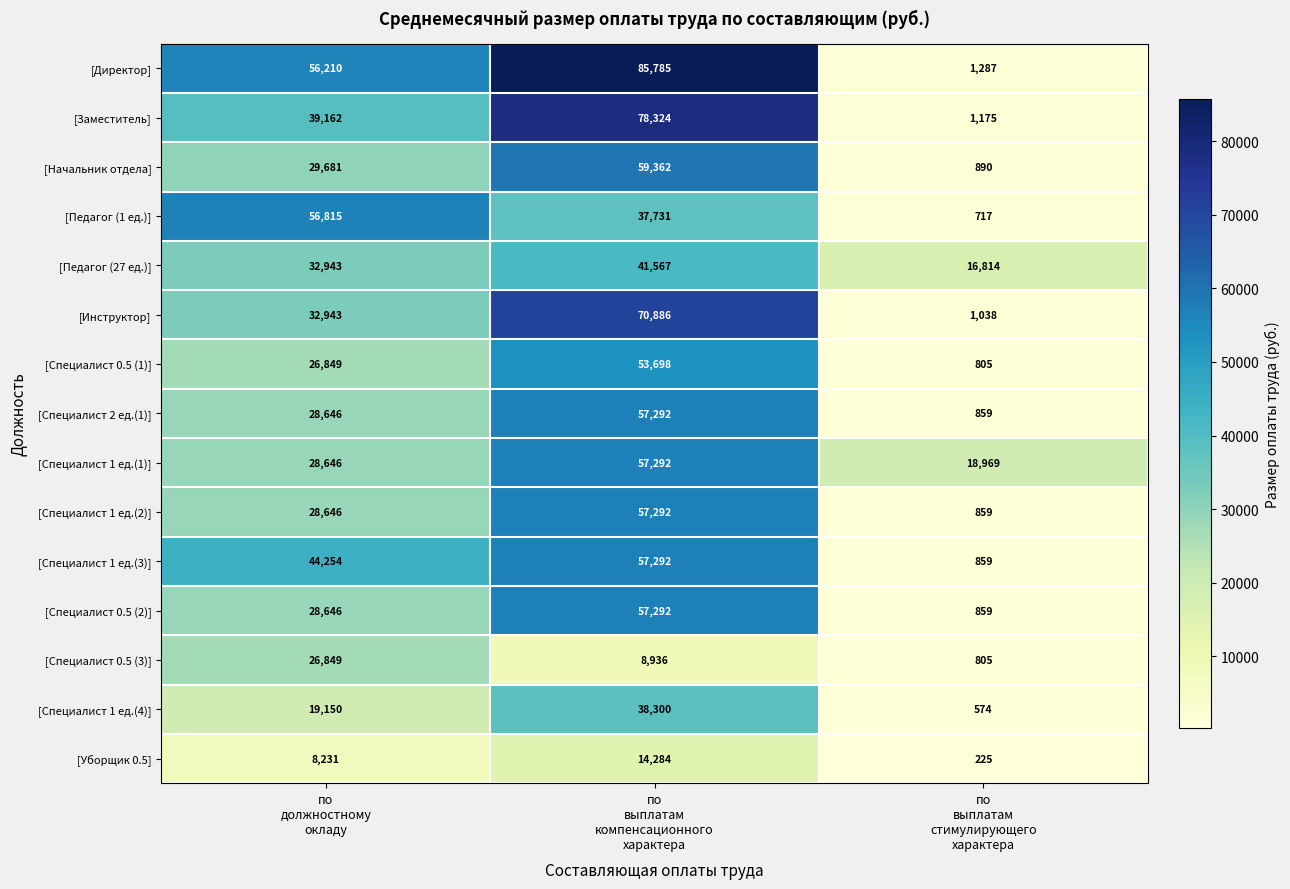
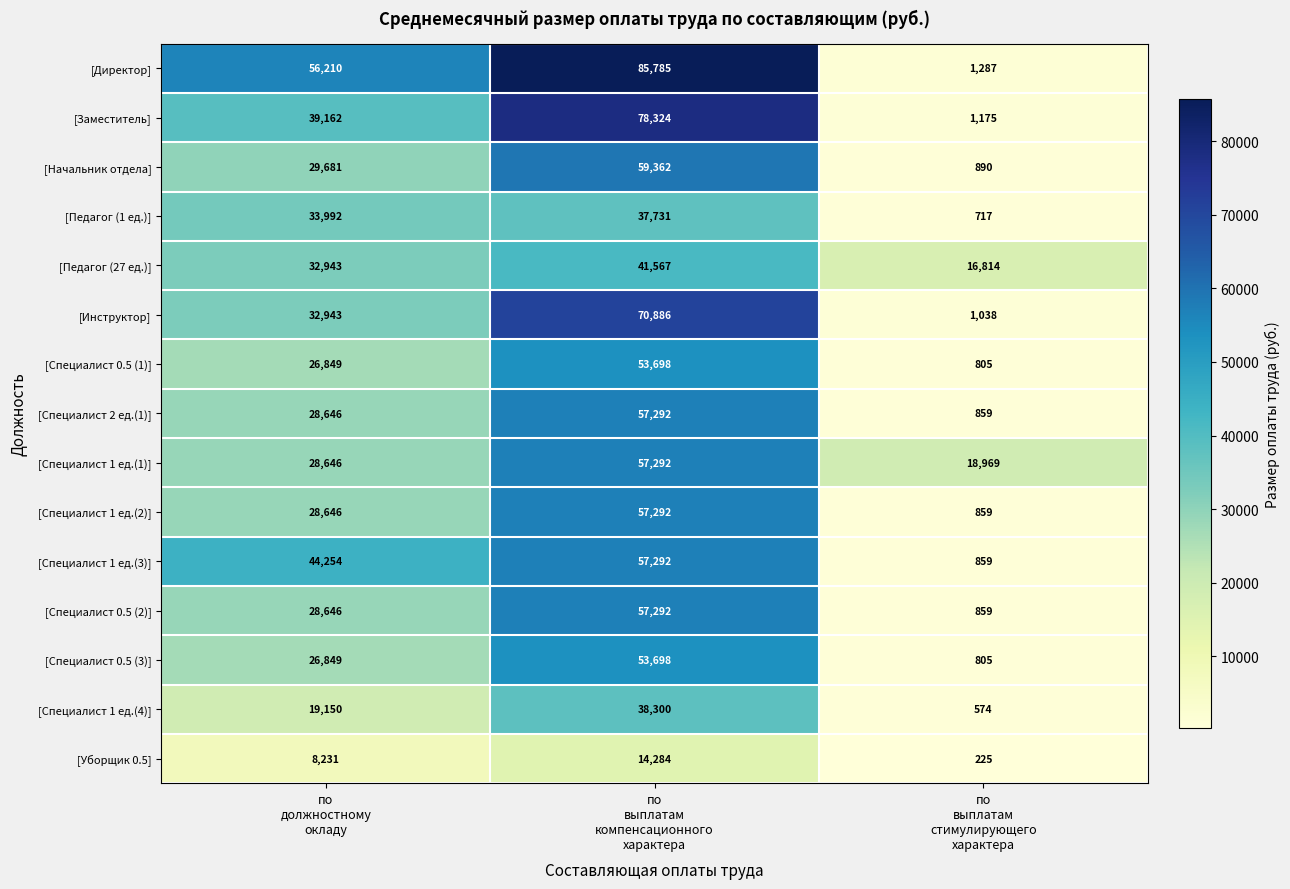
  {
    "[Директор]": {
      "по должностному окладу": "56,210",
      "по выплатам компенсационного характера": "85,785",
      "по выплатам стимулирующего характера": "1,287"
    },
    "[Заместитель]": {
      "по должностному окладу": "39,162",
      "по выплатам компенсационного характера": "78,324",
      "по выплатам стимулирующего характера": "1,175"
    },
    "[Начальник отдела]": {
      "по должностному окладу": "29,681",
      "по выплатам компенсационного характера": "59,362",
      "по выплатам стимулирующего характера": "890"
    },
    "[Педагог (1 ед.)]": {
-     "по должностному окладу": "56,815",
+     "по должностному окладу": "33,992",
      "по выплатам компенсационного характера": "37,731",
      "по выплатам стимулирующего характера": "717"
    },
    "[Педагог (27 ед.)]": {
      "по должностному окладу": "32,943",
      "по выплатам компенсационного характера": "41,567",
      "по выплатам стимулирующего характера": "16,814"
    },
    "[Инструктор]": {
      "по должностному окладу": "32,943",
      "по выплатам компенсационного характера": "70,886",
      "по выплатам стимулирующего характера": "1,038"
    },
    "[Специалист 0.5 (1)]": {
      "по должностному окладу": "26,849",
      "по выплатам компенсационного характера": "53,698",
      "по выплатам стимулирующего характера": "805"
    },
    "[Специалист 2 ед.(1)]": {
      "по должностному окладу": "28,646",
      "по выплатам компенсационного характера": "57,292",
      "по выплатам стимулирующего характера": "859"
    },
    "[Специалист 1 ед.(1)]": {
      "по должностному окладу": "28,646",
      "по выплатам компенсационного характера": "57,292",
      "по выплатам стимулирующего характера": "18,969"
    },
    "[Специалист 1 ед.(2)]": {
      "по должностному окладу": "28,646",
      "по выплатам компенсационного характера": "57,292",
      "по выплатам стимулирующего характера": "859"
    },
    "[Специалист 1 ед.(3)]": {
      "по должностному окладу": "44,254",
      "по выплатам компенсационного характера": "57,292",
      "по выплатам стимулирующего характера": "859"
    },
    "[Специалист 0.5 (2)]": {
      "по должностному окладу": "28,646",
      "по выплатам компенсационного характера": "57,292",
      "по выплатам стимулирующего характера": "859"
    },
    "[Специалист 0.5 (3)]": {
      "по должностному окладу": "26,849",
-     "по выплатам компенсационного характера": "8,936",
+     "по выплатам компенсационного характера": "53,698",
      "по выплатам стимулирующего характера": "805"
    },
    "[Специалист 1 ед.(4)]": {
      "по должностному окладу": "19,150",
      "по выплатам компенсационного характера": "38,300",
      "по выплатам стимулирующего характера": "574"
    },
    "[Уборщик 0.5]": {
      "по должностному окладу": "8,231",
      "по выплатам компенсационного характера": "14,284",
      "по выплатам стимулирующего характера": "225"
    }
  }
